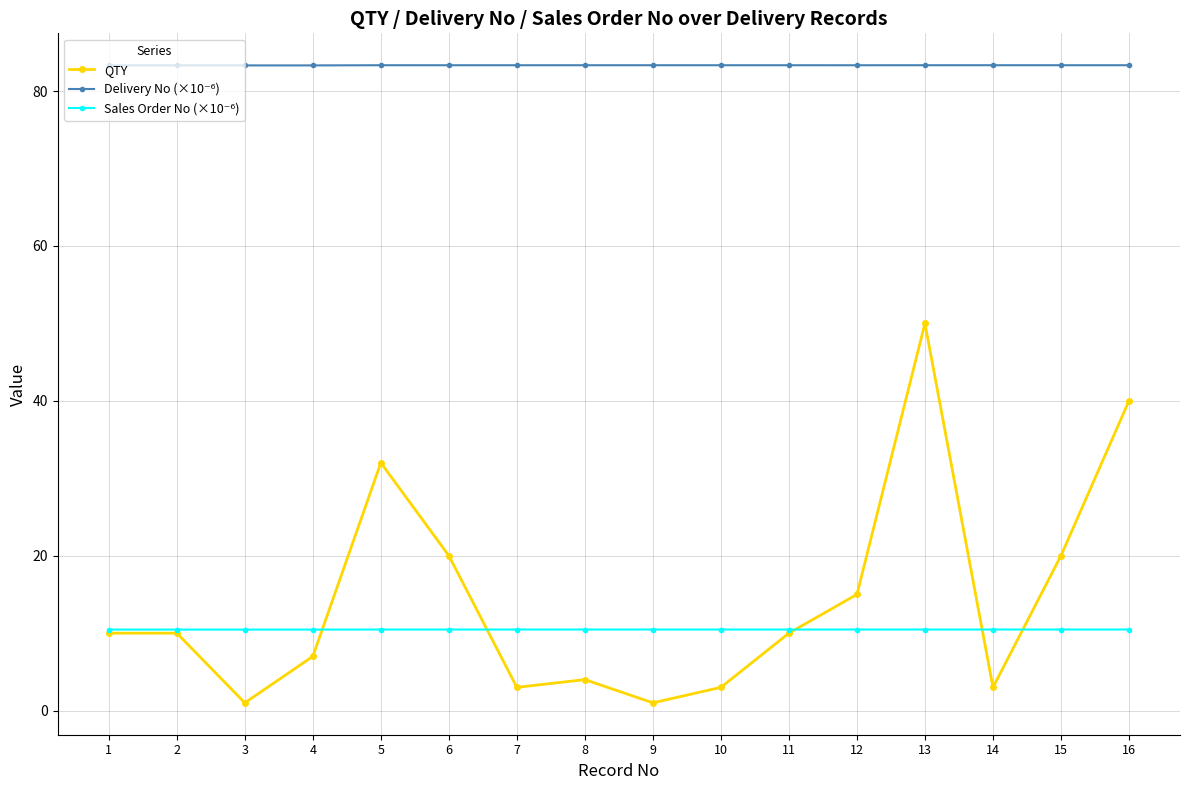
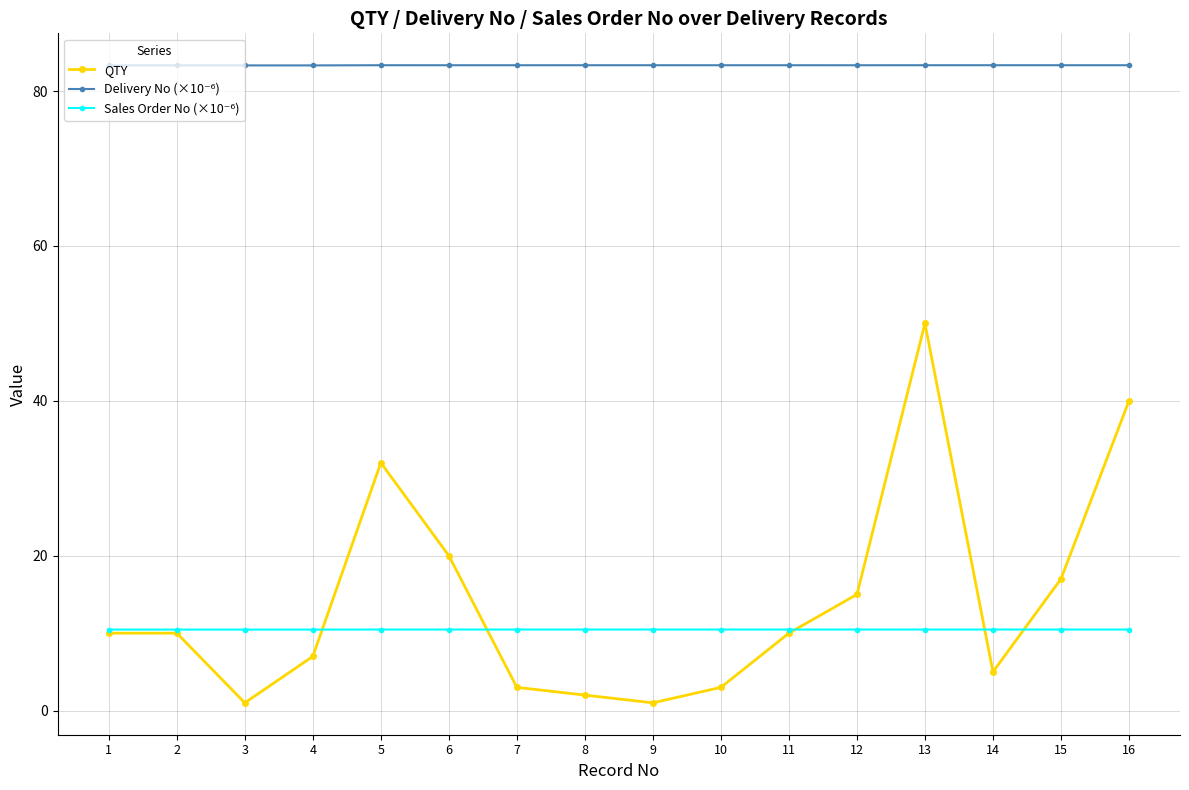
  {
    "QTY": {
      "1": 10,
      "2": 10,
      "3": 1,
      "4": 7,
      "5": 32,
      "6": 20,
      "7": 3,
-     "8": 4,
+     "8": 2,
      "9": 1,
      "10": 3,
      "11": 10,
      "12": 15,
      "13": 50,
-     "14": 3,
-     "15": 20,
+     "14": 5,
+     "15": 17,
      "16": 40
    },
    "Delivery No (×10⁻⁶)": {
      "3": 83,
      "4": 83,
      "5": 83,
      "6": 83,
      "7": 83,
      "8": 83,
      "9": 83,
      "10": 83,
      "11": 83,
      "12": 83,
      "13": 83,
      "14": 83,
      "15": 83,
      "16": 83
    },
    "Sales Order No (×10⁻⁶)": {
      "1": 10,
      "2": 10,
      "3": 10,
      "4": 10,
      "5": 10,
      "6": 10,
      "7": 10,
      "8": 10,
      "9": 10,
      "10": 10,
      "11": 10,
      "12": 10,
      "13": 10,
      "14": 10,
      "15": 10,
      "16": 10
    }
  }
